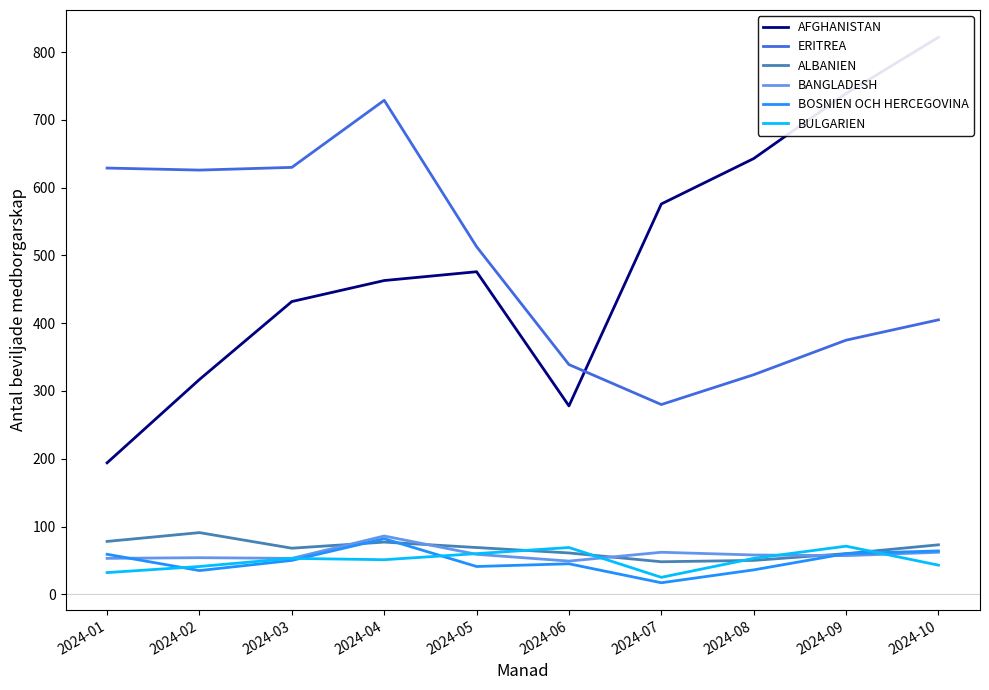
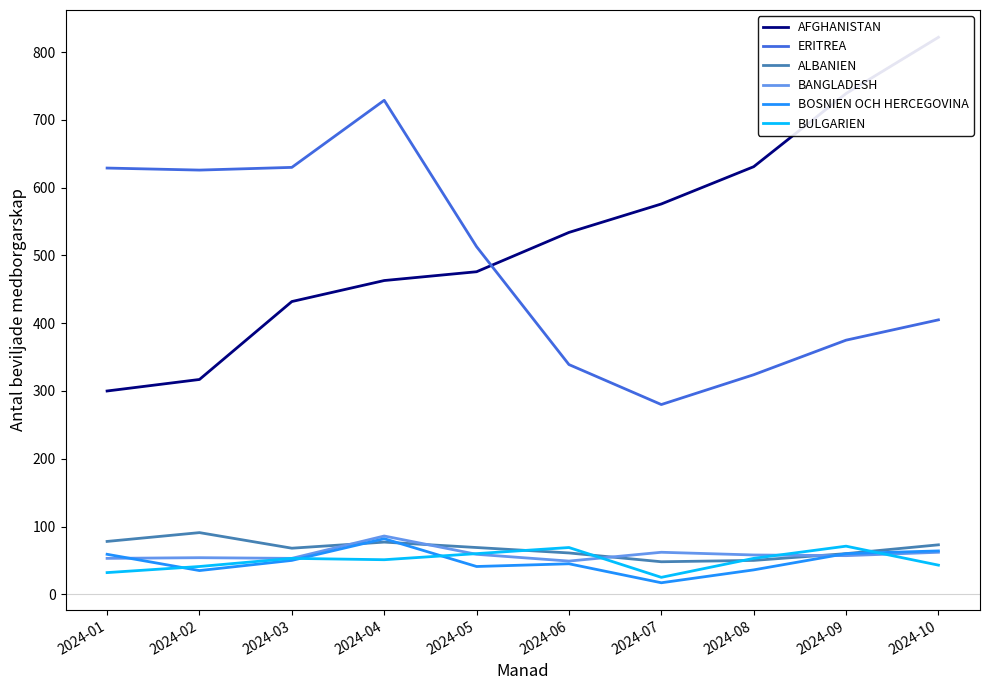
  {
    "AFGHANISTAN": {
-     "2024-01": 190,
+     "2024-01": 300,
      "2024-02": 320,
      "2024-03": 430,
      "2024-04": 460,
      "2024-05": 480,
-     "2024-06": 280,
+     "2024-06": 530,
      "2024-07": 580,
-     "2024-08": 640
+     "2024-08": 630
    }
  }
